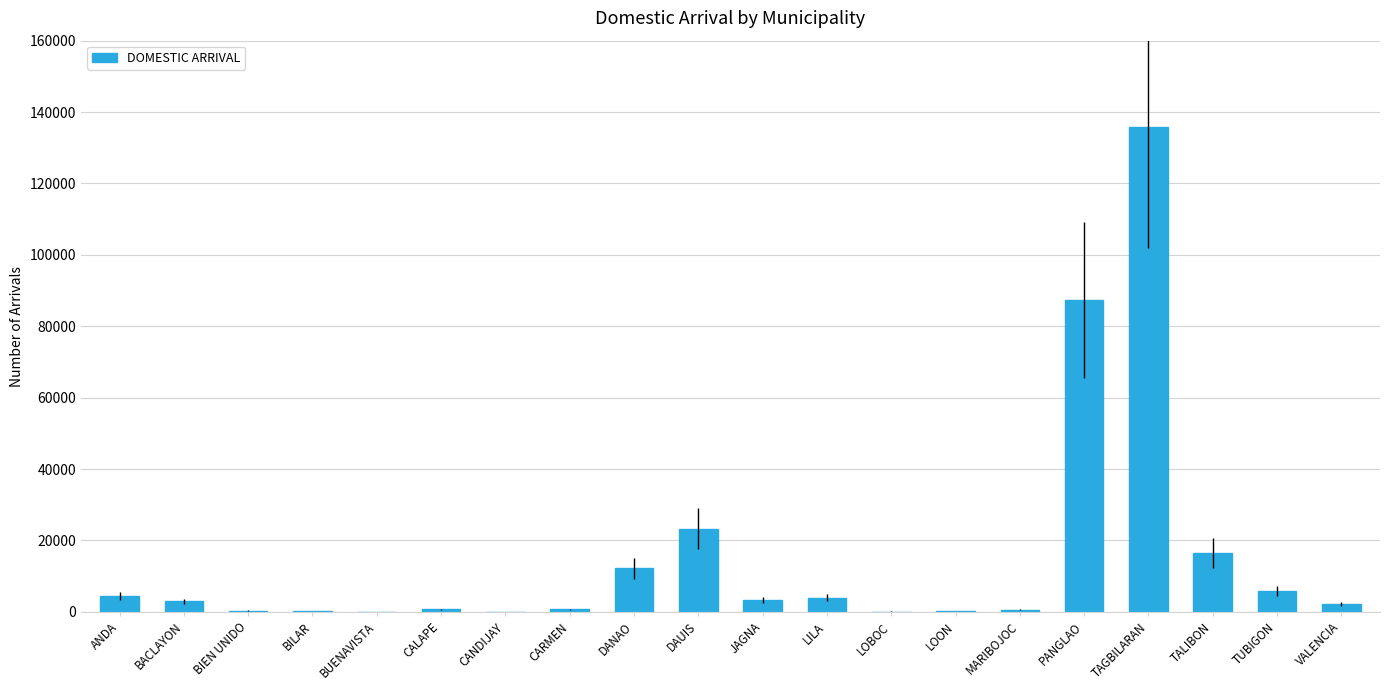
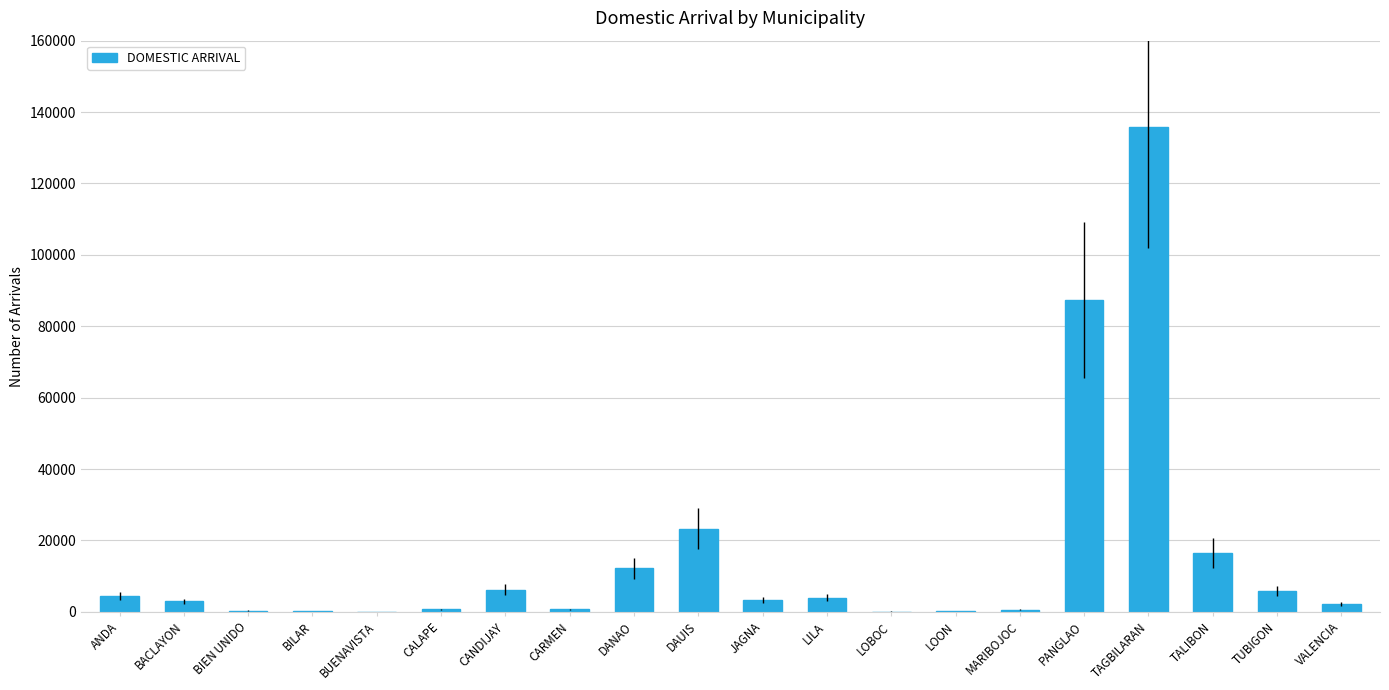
  {
    "ANDA": 4000,
    "BACLAYON": 3000,
-   "CANDIJAY": 0,
+   "CANDIJAY": 6000,
    "DANAO": 12000,
    "DAUIS": 23000,
    "JAGNA": 3000,
    "LILA": 4000,
    "PANGLAO": 87000,
    "TAGBILARAN": 136000,
    "TALIBON": 16000,
    "TUBIGON": 6000,
    "VALENCIA": 2000
  }
